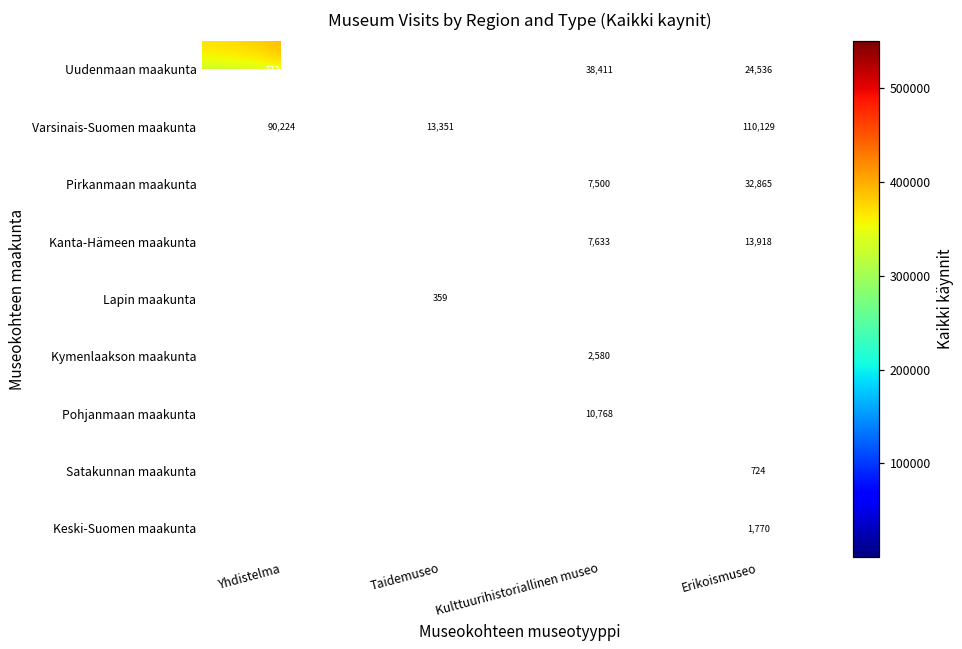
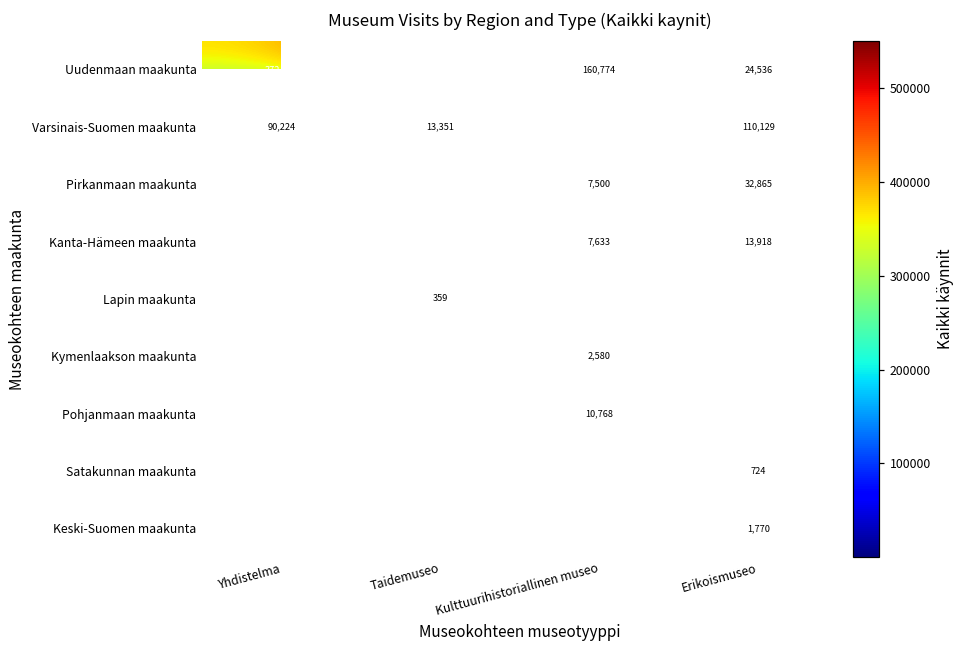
  {
    "Uudenmaan maakunta": {
-     "Kulttuurihistoriallinen museo": "38,411",
+     "Kulttuurihistoriallinen museo": "160,774",
      "Erikoismuseo": "24,536"
    },
    "Varsinais-Suomen maakunta": {
      "Yhdistelma": "90,224",
      "Taidemuseo": "13,351",
      "Erikoismuseo": "110,129"
    },
    "Pirkanmaan maakunta": {
      "Kulttuurihistoriallinen museo": "7,500",
      "Erikoismuseo": "32,865"
    },
    "Kanta-Hämeen maakunta": {
      "Kulttuurihistoriallinen museo": "7,633",
      "Erikoismuseo": "13,918"
    },
    "Lapin maakunta": {
      "Taidemuseo": "359"
    },
    "Kymenlaakson maakunta": {
      "Kulttuurihistoriallinen museo": "2,580"
    },
    "Pohjanmaan maakunta": {
      "Kulttuurihistoriallinen museo": "10,768"
    },
    "Satakunnan maakunta": {
      "Erikoismuseo": "724"
    },
    "Keski-Suomen maakunta": {
      "Erikoismuseo": "1,770"
    }
  }
